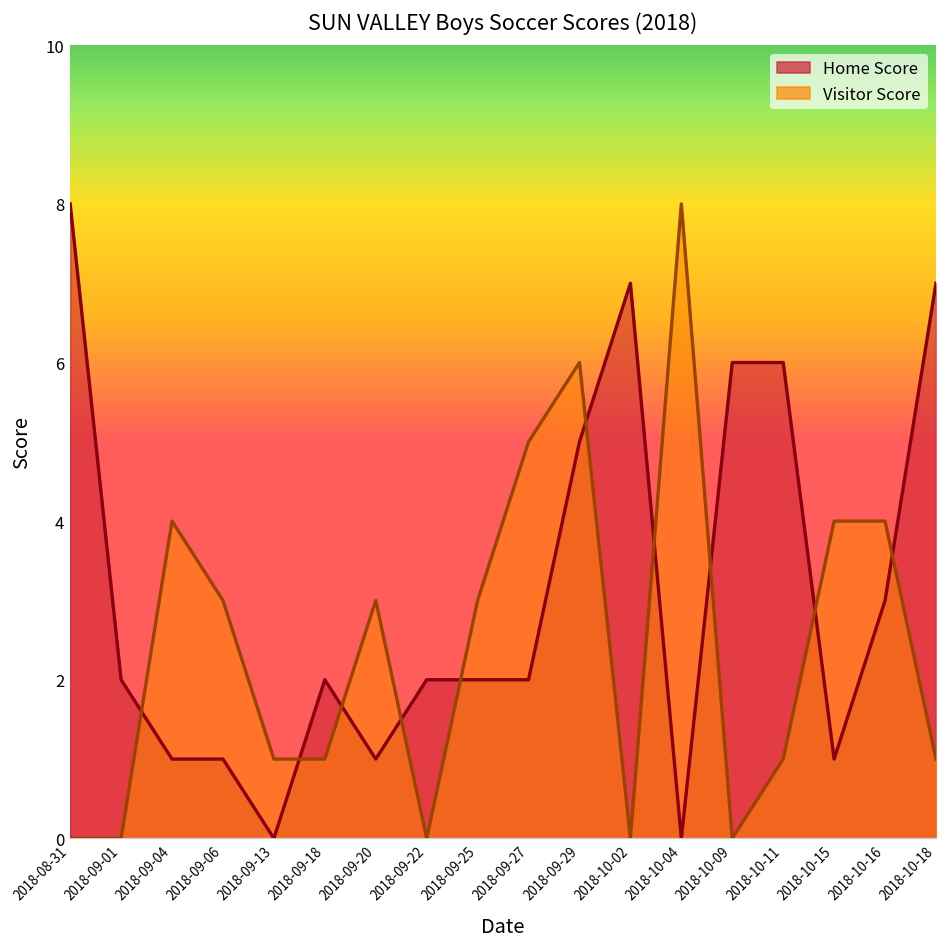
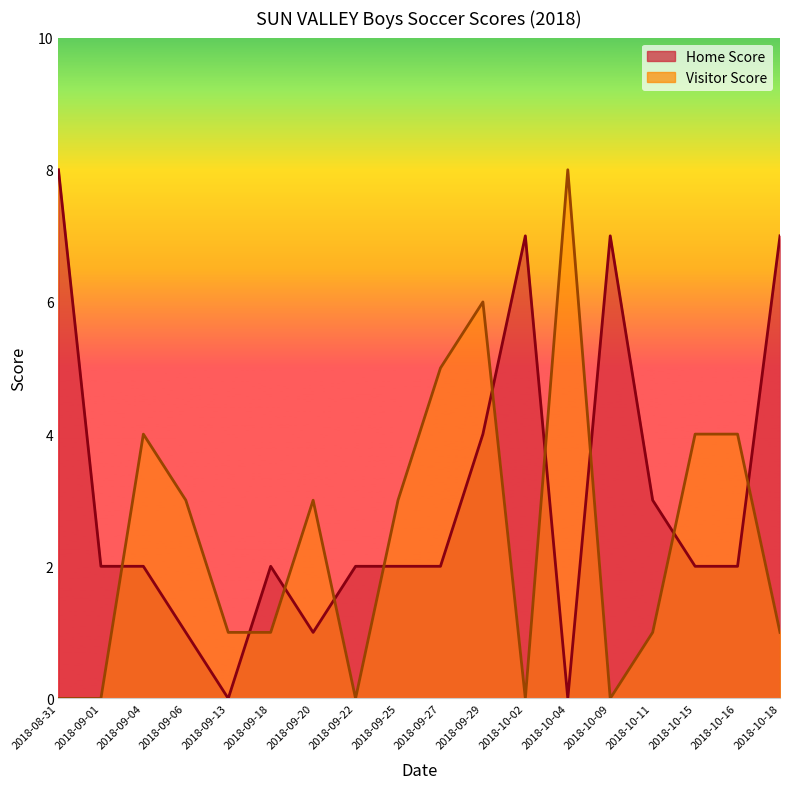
  {
    "Home Score": {
      "2018-08-31": 8,
      "2018-09-01": 2,
-     "2018-09-04": 1,
+     "2018-09-04": 2,
      "2018-09-06": 1,
      "2018-09-13": 0,
      "2018-09-18": 2,
      "2018-09-20": 1,
      "2018-09-22": 2,
      "2018-09-25": 2,
      "2018-09-27": 2,
-     "2018-09-29": 5,
+     "2018-09-29": 4,
      "2018-10-02": 7,
      "2018-10-04": 0,
-     "2018-10-09": 6,
-     "2018-10-11": 6,
-     "2018-10-15": 1,
-     "2018-10-16": 3,
+     "2018-10-09": 7,
+     "2018-10-11": 3,
+     "2018-10-15": 2,
+     "2018-10-16": 2,
      "2018-10-18": 7
    },
    "Visitor Score": {
      "2018-08-31": 0,
      "2018-09-01": 0,
      "2018-09-04": 4,
      "2018-09-06": 3,
      "2018-09-13": 1,
      "2018-09-18": 1,
      "2018-09-20": 3,
      "2018-09-22": 0,
      "2018-09-25": 3,
      "2018-09-27": 5,
      "2018-09-29": 6,
      "2018-10-02": 0,
      "2018-10-04": 8,
      "2018-10-09": 0,
      "2018-10-11": 1,
      "2018-10-15": 4,
      "2018-10-16": 4,
      "2018-10-18": 1
    }
  }
